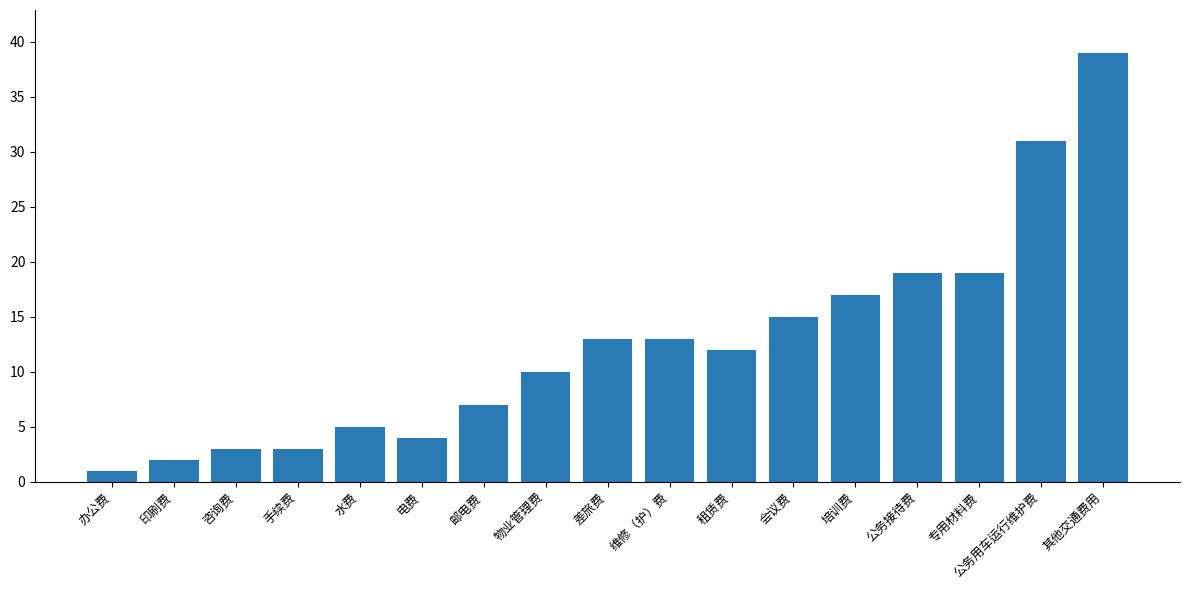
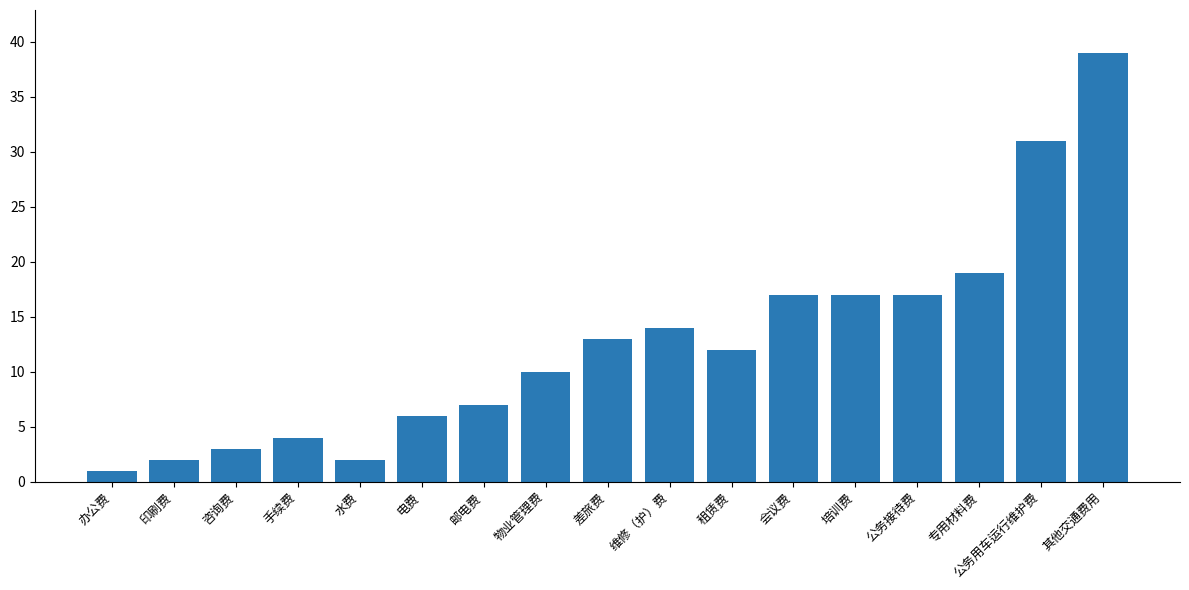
  {
    "办公费": 1,
    "印刷费": 2,
    "咨询费": 3,
-   "手续费": 3,
-   "水费": 5,
-   "电费": 4,
+   "手续费": 4,
+   "水费": 2,
+   "电费": 6,
    "邮电费": 7,
    "物业管理费": 10,
    "差旅费": 13,
-   "维修（护）费": 13,
+   "维修（护）费": 14,
    "租赁费": 12,
-   "会议费": 15,
+   "会议费": 17,
    "培训费": 17,
-   "公务接待费": 19,
+   "公务接待费": 17,
    "专用材料费": 19,
    "公务用车运行维护费": 31,
    "其他交通费用": 39
  }
